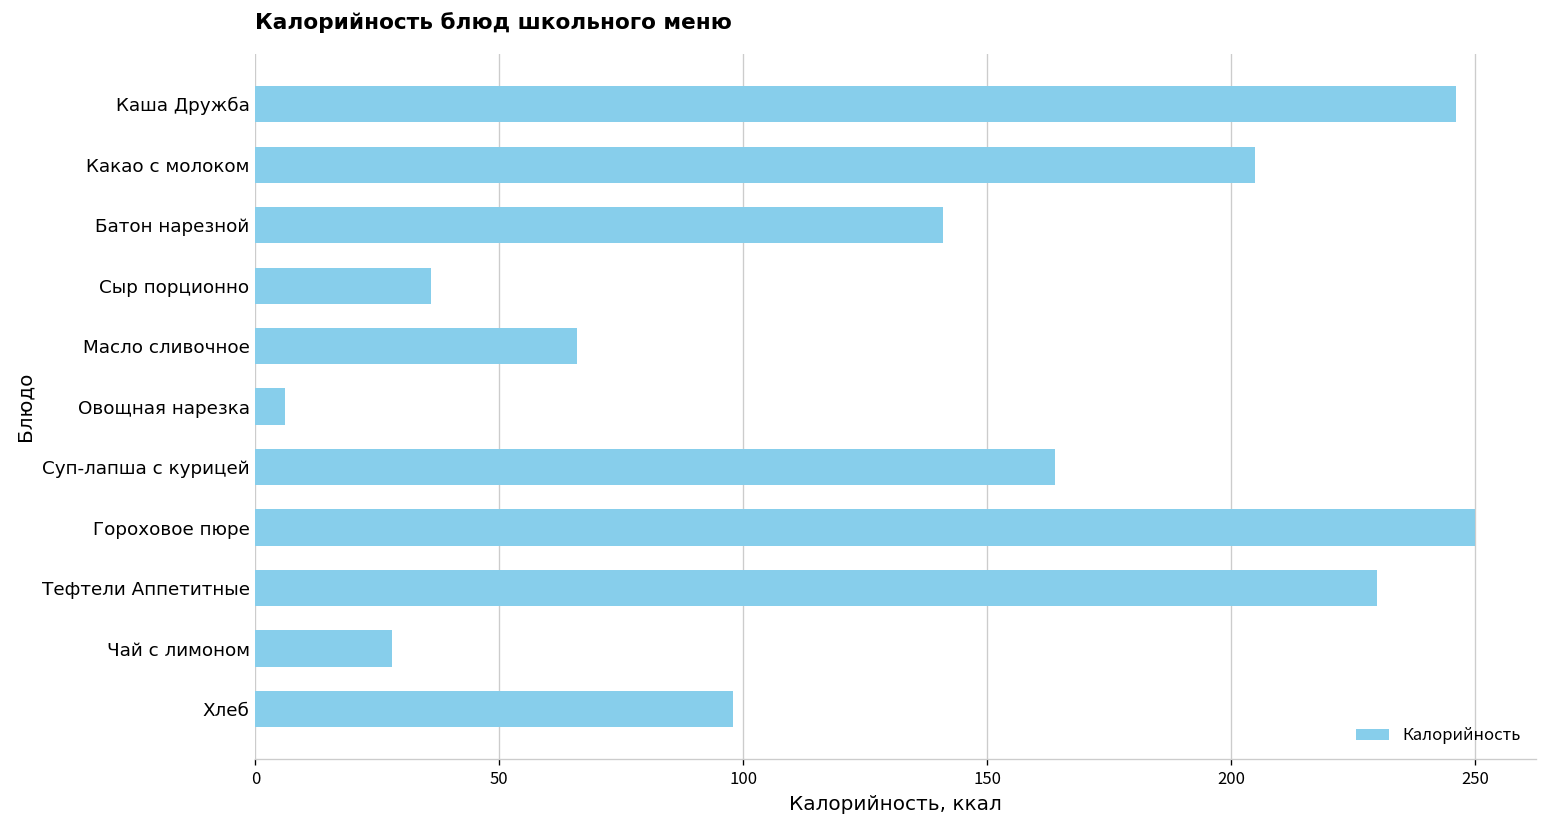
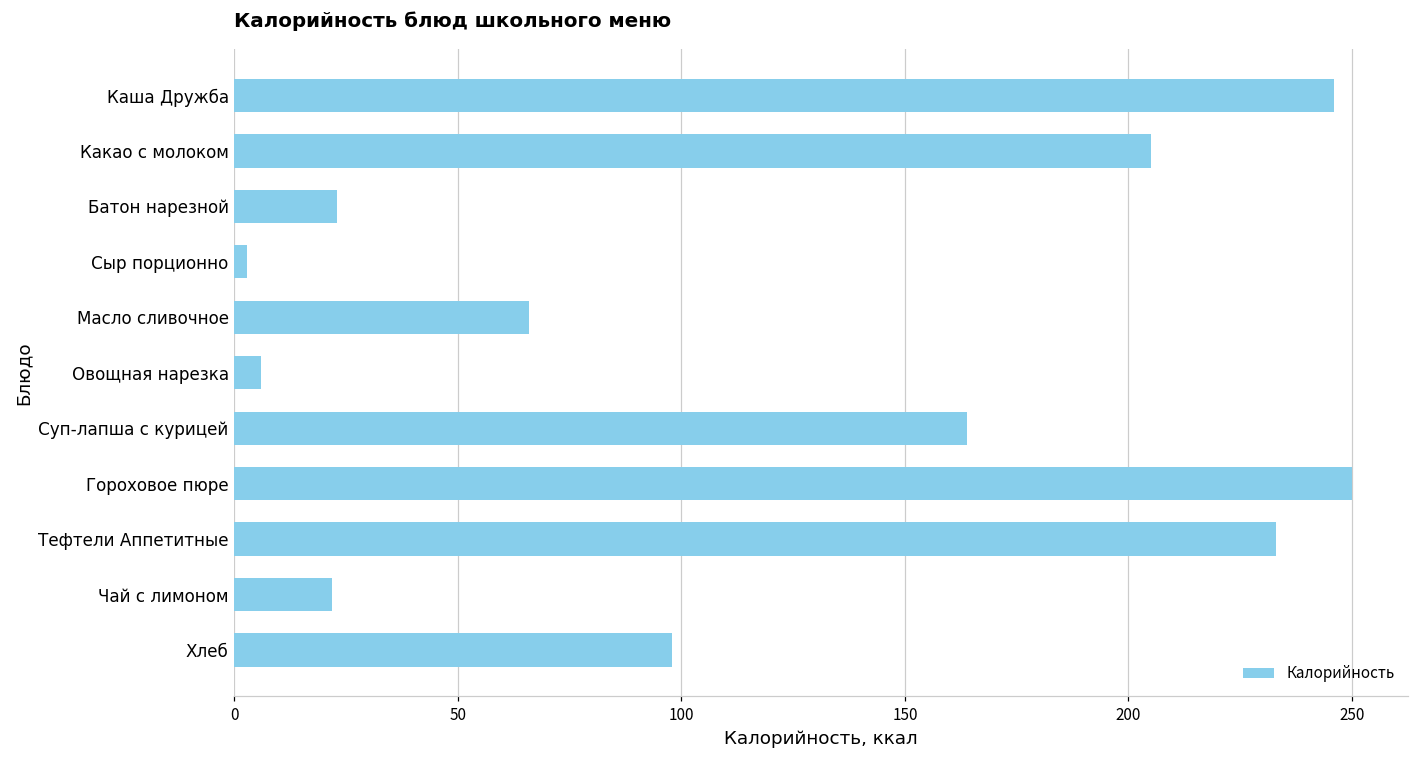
  {
    "Каша Дружба": 246,
    "Какао с молоком": 205,
-   "Батон нарезной": 141,
-   "Сыр порционно": 36,
+   "Батон нарезной": 23,
+   "Сыр порционно": 3,
    "Масло сливочное": 66,
    "Овощная нарезка": 6,
    "Суп-лапша с курицей": 164,
    "Гороховое пюре": 250,
-   "Тефтели Аппетитные": 230,
-   "Чай с лимоном": 28,
+   "Тефтели Аппетитные": 233,
+   "Чай с лимоном": 22,
    "Хлеб": 98
  }
